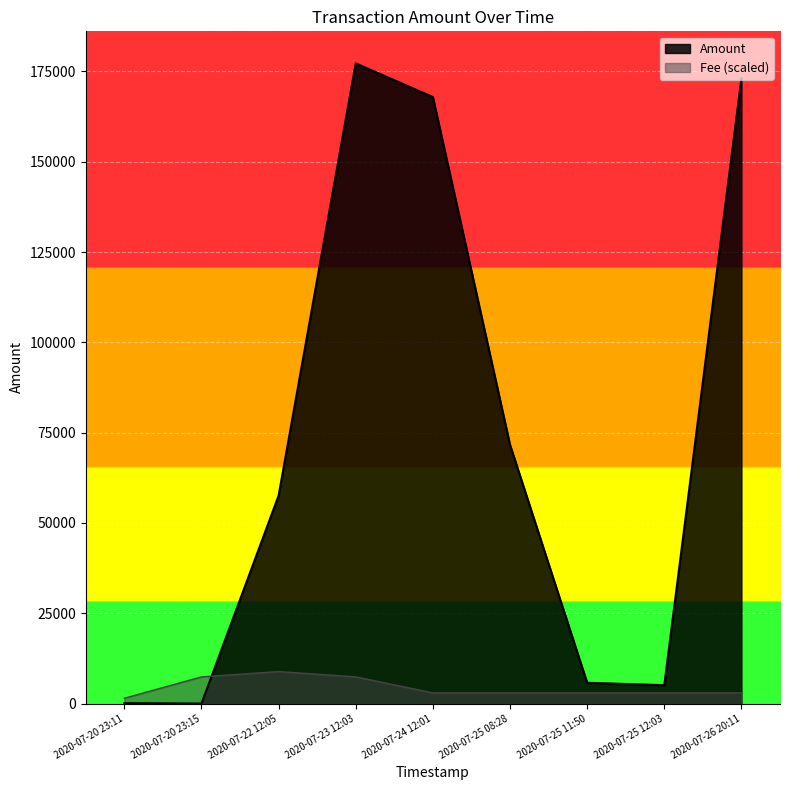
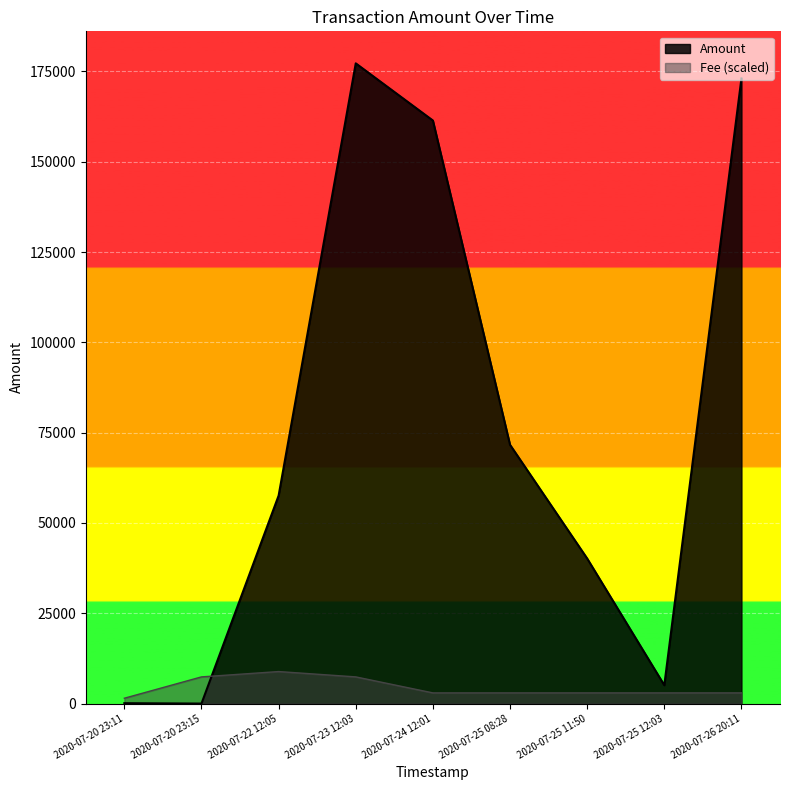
  {
    "Amount": {
      "2020-07-20 23:11": 0,
      "2020-07-20 23:15": 0,
      "2020-07-22 12:05": 58000,
      "2020-07-23 12:03": 177000,
-     "2020-07-24 12:01": 168000,
+     "2020-07-24 12:01": 161000,
      "2020-07-25 08:28": 72000,
-     "2020-07-25 11:50": 6000,
+     "2020-07-25 11:50": 40000,
      "2020-07-25 12:03": 5000
    },
    "Fee (scaled)": {
      "2020-07-20 23:11": 1000,
      "2020-07-20 23:15": 7000,
      "2020-07-22 12:05": 9000,
      "2020-07-23 12:03": 7000,
      "2020-07-24 12:01": 3000,
      "2020-07-25 08:28": 3000,
      "2020-07-25 11:50": 3000,
      "2020-07-25 12:03": 3000,
      "2020-07-26 20:11": 3000
    }
  }
